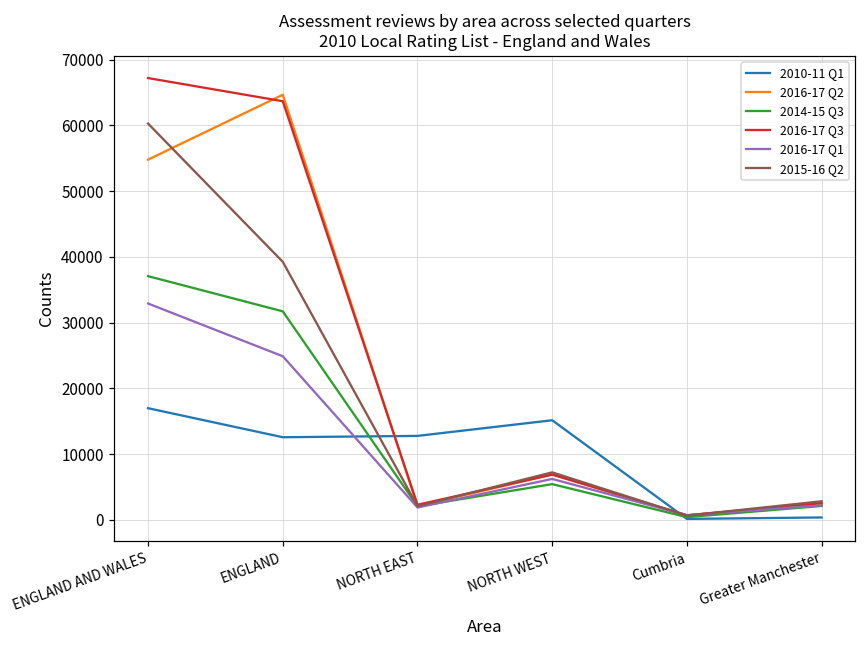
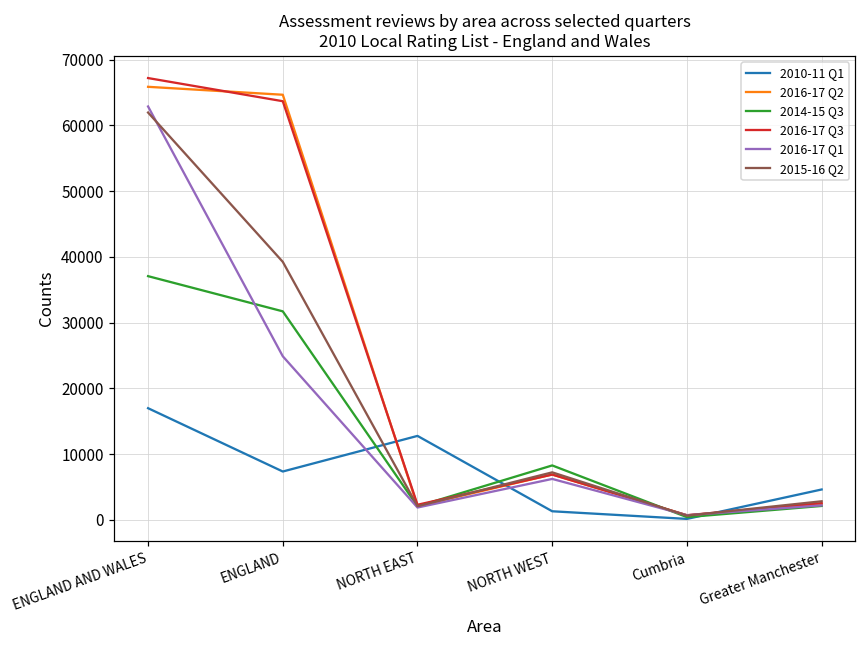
  {
    "2010-11 Q1": {
      "ENGLAND AND WALES": 17000,
-     "ENGLAND": 13000,
+     "ENGLAND": 7000,
      "NORTH EAST": 13000,
-     "NORTH WEST": 15000,
-     "Greater Manchester": 0
+     "NORTH WEST": 1000,
+     "Greater Manchester": 5000
    },
    "2016-17 Q2": {
-     "ENGLAND AND WALES": 55000,
+     "ENGLAND AND WALES": 66000,
      "ENGLAND": 65000
    },
    "2014-15 Q3": {
      "ENGLAND AND WALES": 37000,
      "ENGLAND": 32000,
-     "NORTH WEST": 5000
+     "NORTH WEST": 8000
    },
    "2016-17 Q3": {
      "ENGLAND AND WALES": 67000,
      "ENGLAND": 64000
    },
    "2016-17 Q1": {
-     "ENGLAND AND WALES": 33000,
+     "ENGLAND AND WALES": 63000,
      "ENGLAND": 25000,
      "NORTH WEST": 6000
    },
    "2015-16 Q2": {
-     "ENGLAND AND WALES": 60000,
+     "ENGLAND AND WALES": 62000,
      "ENGLAND": 39000
    }
  }
